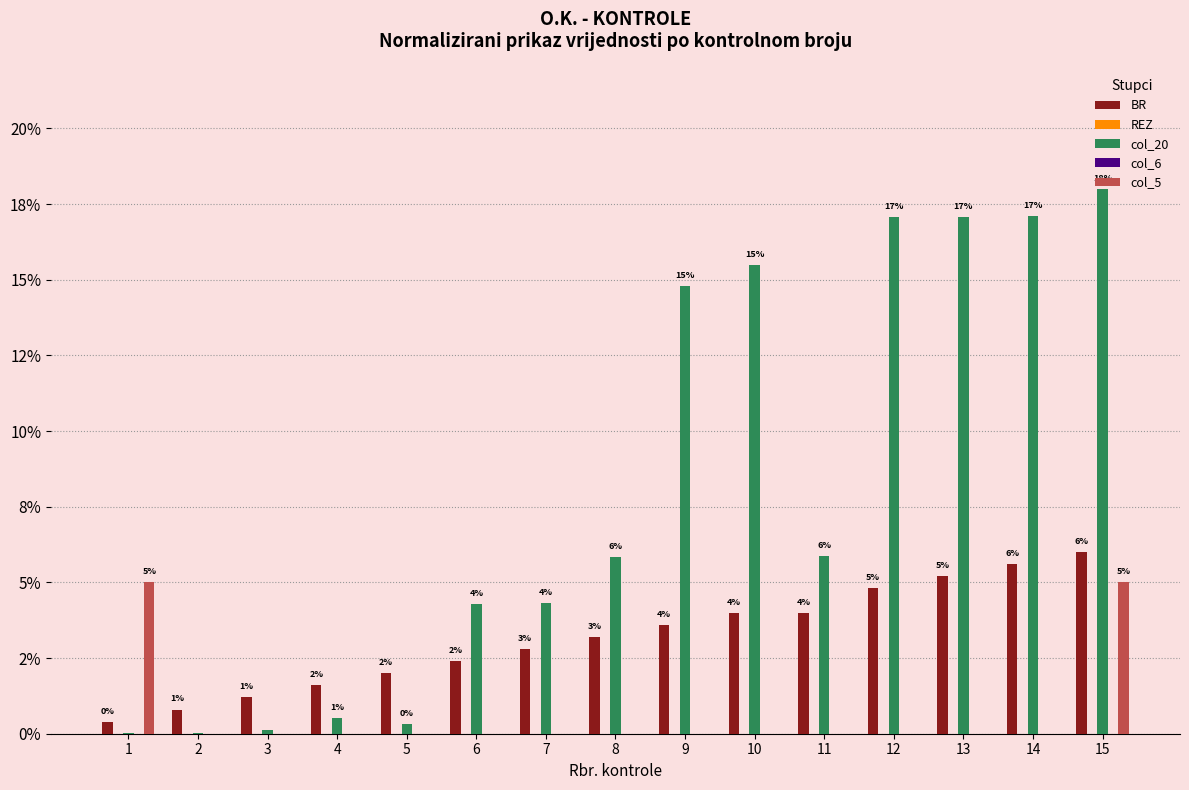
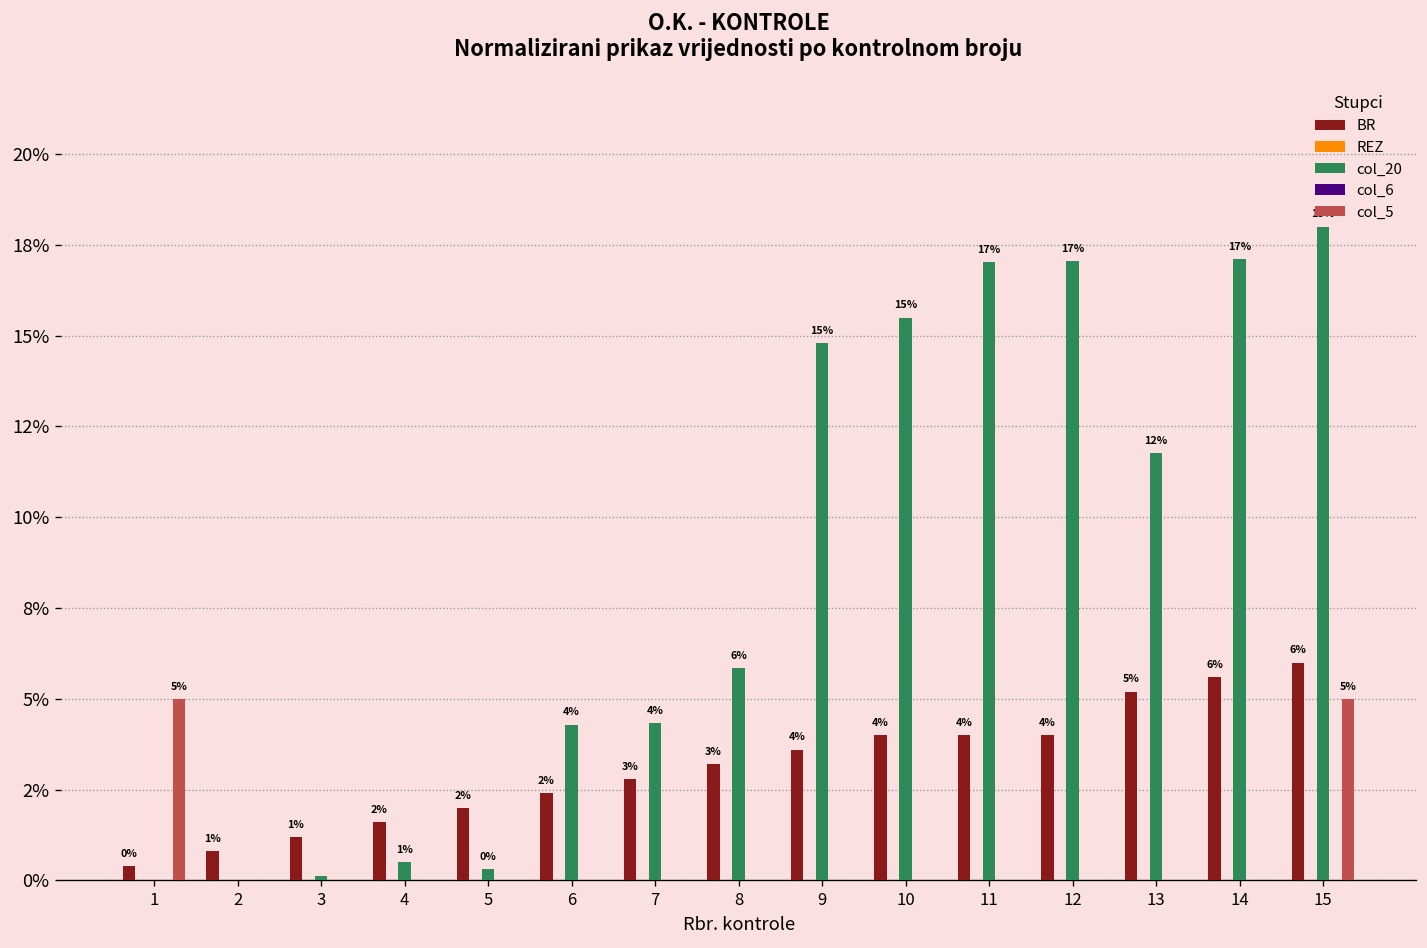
  {
    "BR": {
      "1": "0%",
      "2": "1%",
      "3": "1%",
      "4": "2%",
      "5": "2%",
      "6": "2%",
      "7": "3%",
      "8": "3%",
      "9": "4%",
      "10": "4%",
      "11": "4%",
-     "12": "5%",
+     "12": "4%",
      "13": "5%",
      "14": "6%",
      "15": "6%"
    },
    "col_20": {
      "4": "1%",
      "5": "0%",
      "6": "4%",
      "7": "4%",
      "8": "6%",
      "9": "15%",
      "10": "15%",
-     "11": "6%",
+     "11": "17%",
      "12": "17%",
-     "13": "17%",
+     "13": "12%",
      "14": "17%",
      "15": "18%"
    },
    "col_5": {
      "1": "5%",
      "15": "5%"
    }
  }
